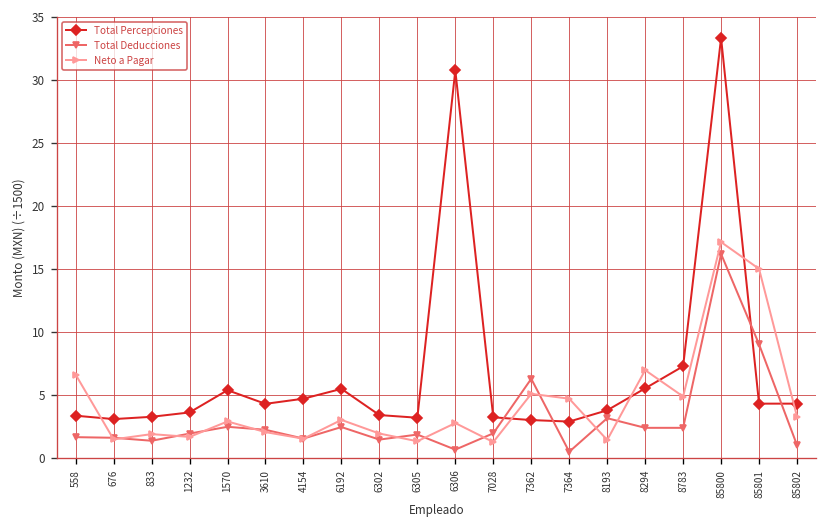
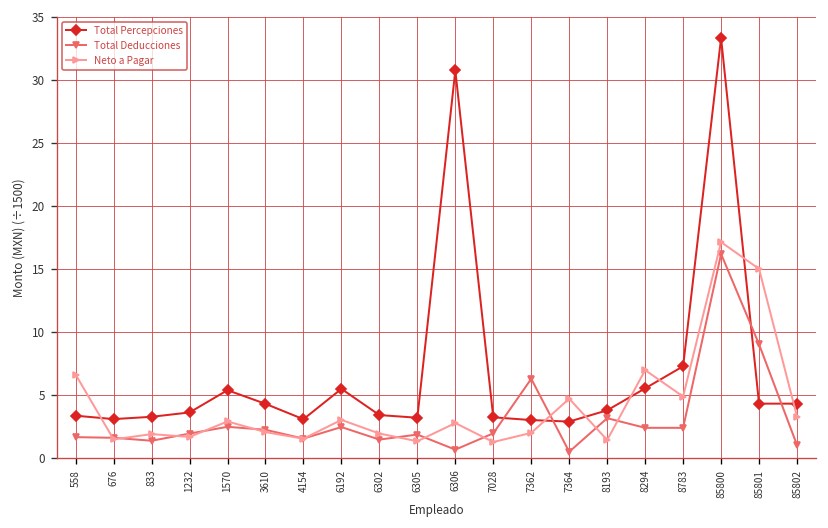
  {
    "Total Percepciones": {
      "558": 3.4,
      "676": 3.1,
      "833": 3.3,
      "1232": 3.6,
      "1570": 5.4,
      "3610": 4.3,
-     "4154": 4.7,
+     "4154": 3.1,
      "6192": 5.5,
      "6302": 3.4,
      "6305": 3.2,
      "6306": 30.7,
      "7028": 3.2,
      "7362": 3.0,
      "7364": 2.9,
      "8193": 3.8,
      "8294": 5.5,
      "8783": 7.3,
      "85800": 33.3,
      "85801": 4.3,
      "85802": 4.3
    },
    "Total Deducciones": {
      "558": 1.7,
      "833": 1.4,
      "1232": 1.9,
      "1570": 2.5,
      "6192": 2.5,
      "6302": 1.5,
      "6305": 1.9,
      "6306": 0.7,
      "7028": 2.0,
      "7362": 6.3,
      "7364": 0.5,
      "8193": 3.2,
      "8294": 2.4,
      "8783": 2.4,
      "85800": 16.2,
      "85801": 9.0,
      "85802": 1.0
    },
    "Neto a Pagar": {
      "558": 6.6,
      "833": 1.9,
      "1232": 1.7,
      "1570": 2.9,
      "6192": 3.0,
      "6302": 1.9,
      "6305": 1.3,
      "6306": 2.8,
      "7028": 1.3,
-     "7362": 5.1,
+     "7362": 2.0,
      "7364": 4.7,
      "8193": 1.4,
      "8294": 7.0,
      "8783": 4.9,
      "85800": 17.1,
      "85801": 15.0,
      "85802": 3.3
    }
  }
